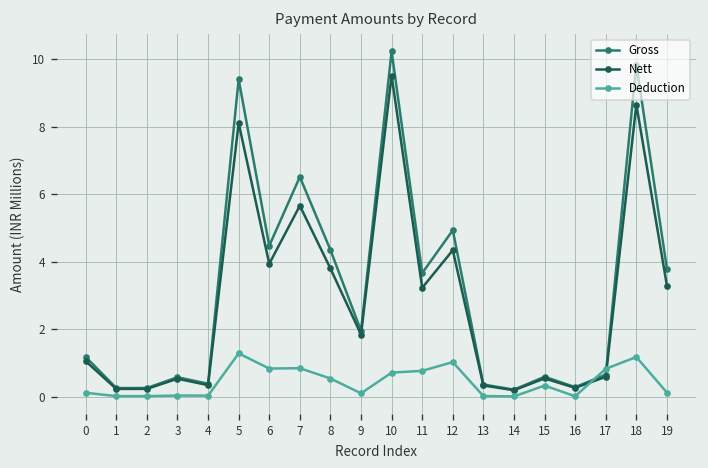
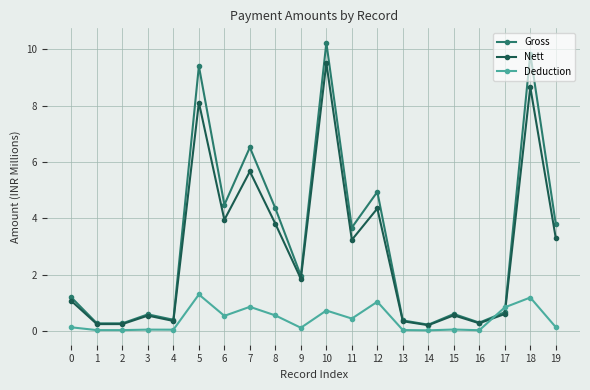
  {
    "Deduction": {
      "0": 0.1,
      "1": 0.0,
      "2": 0.0,
      "3": 0.0,
      "4": 0.0,
      "5": 1.3,
-     "6": 0.8,
+     "6": 0.5,
      "7": 0.9,
      "8": 0.5,
      "9": 0.1,
      "10": 0.7,
-     "11": 0.8,
+     "11": 0.4,
      "12": 1.0,
      "13": 0.0,
      "14": 0.0,
-     "15": 0.3,
+     "15": 0.0,
      "16": 0.0,
      "17": 0.8,
      "18": 1.2,
      "19": 0.1
    }
  }
